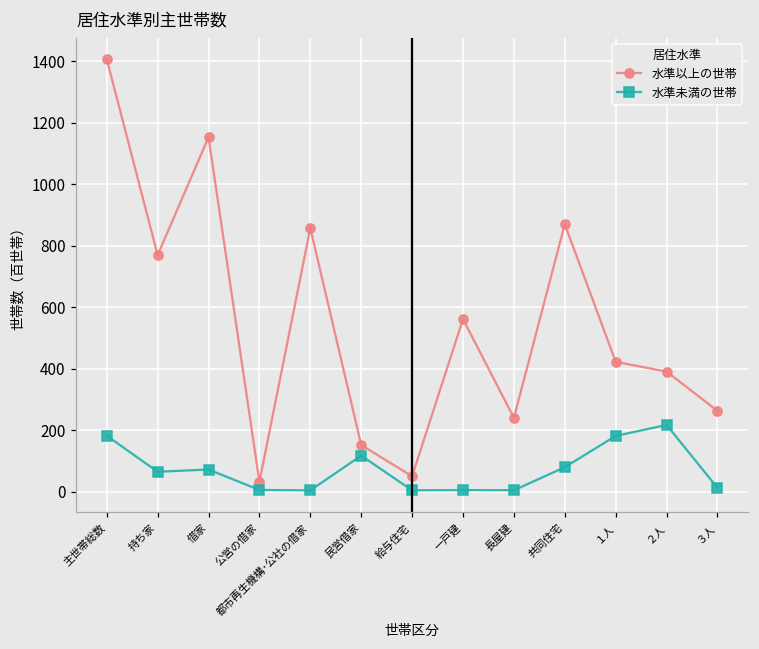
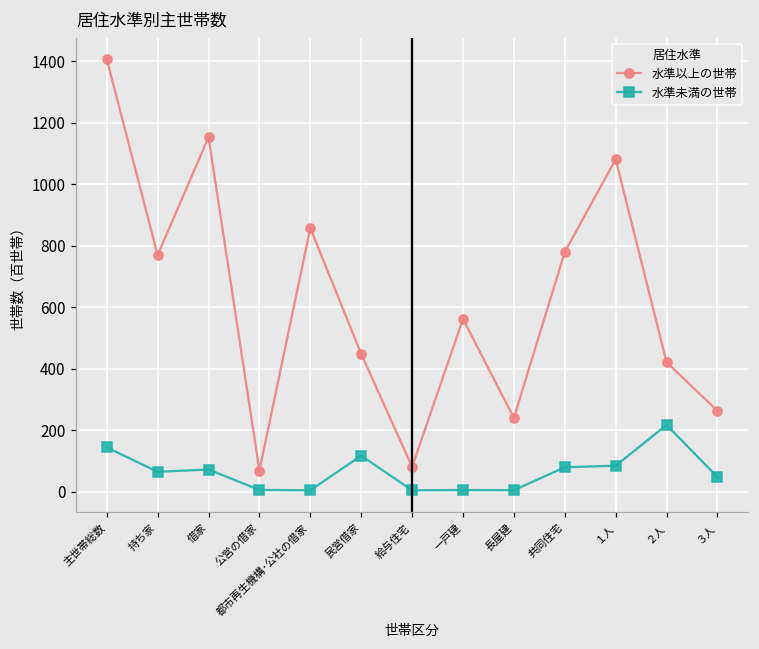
  {
    "水準以上の世帯": {
      "主世帯総数": 1410,
      "持ち家": 770,
      "借家": 1150,
-     "公営の借家": 30,
+     "公営の借家": 70,
      "都市再生機構･公社の借家": 860,
-     "民営借家": 150,
-     "給与住宅": 50,
+     "民営借家": 450,
+     "給与住宅": 80,
      "一戸建": 560,
      "長屋建": 240,
-     "共同住宅": 870,
-     "１人": 420,
-     "２人": 390,
+     "共同住宅": 780,
+     "１人": 1080,
+     "２人": 420,
      "３人": 260
    },
    "水準未満の世帯": {
-     "主世帯総数": 180,
+     "主世帯総数": 140,
      "持ち家": 70,
      "借家": 70,
      "公営の借家": 10,
      "都市再生機構･公社の借家": 10,
      "民営借家": 120,
      "給与住宅": 10,
      "一戸建": 10,
      "長屋建": 10,
      "共同住宅": 80,
-     "１人": 180,
+     "１人": 90,
      "２人": 220,
-     "３人": 10
+     "３人": 50
    }
  }
